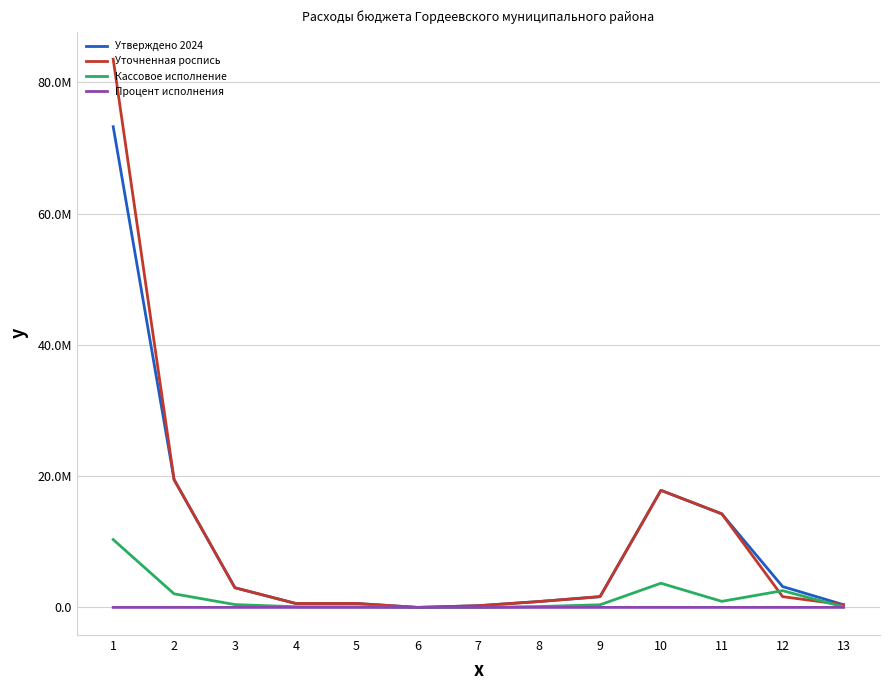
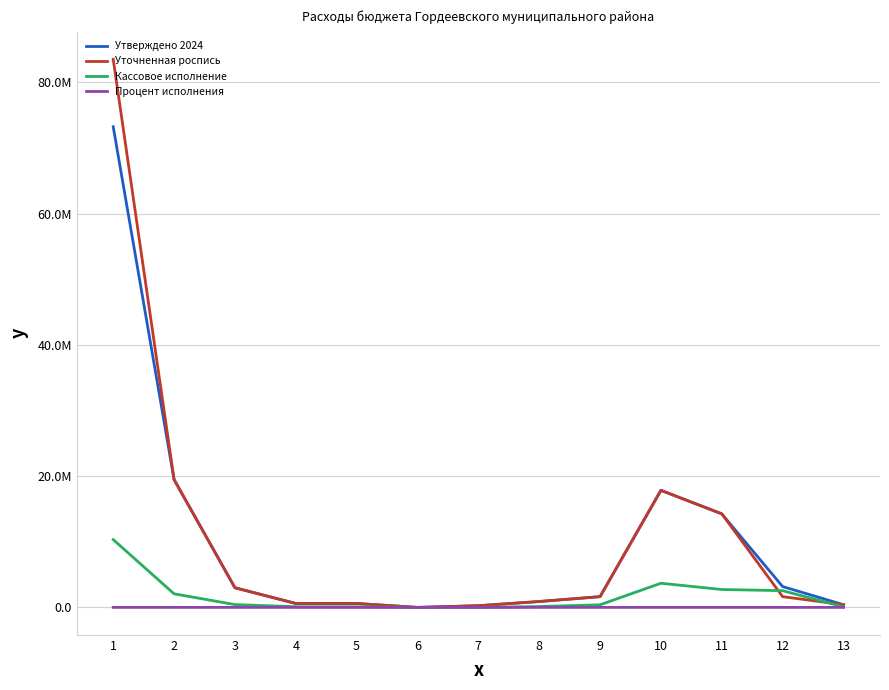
  {
    "Утверждено 2024": {
      "1": 73000000,
      "12": 3000000
    },
    "Уточненная роспись": {
      "1": 84000000,
      "12": 2000000
    },
    "Кассовое исполнение": {
      "1": 10000000,
      "2": 2000000,
      "3": 0,
      "9": 0,
      "10": 4000000,
-     "11": 1000000,
+     "11": 3000000,
      "12": 3000000
    },
    "Процент исполнения": {
      "1": 0,
      "2": 0,
      "3": 0,
      "9": 0,
      "10": 0,
      "11": 0,
      "12": 0
    }
  }
